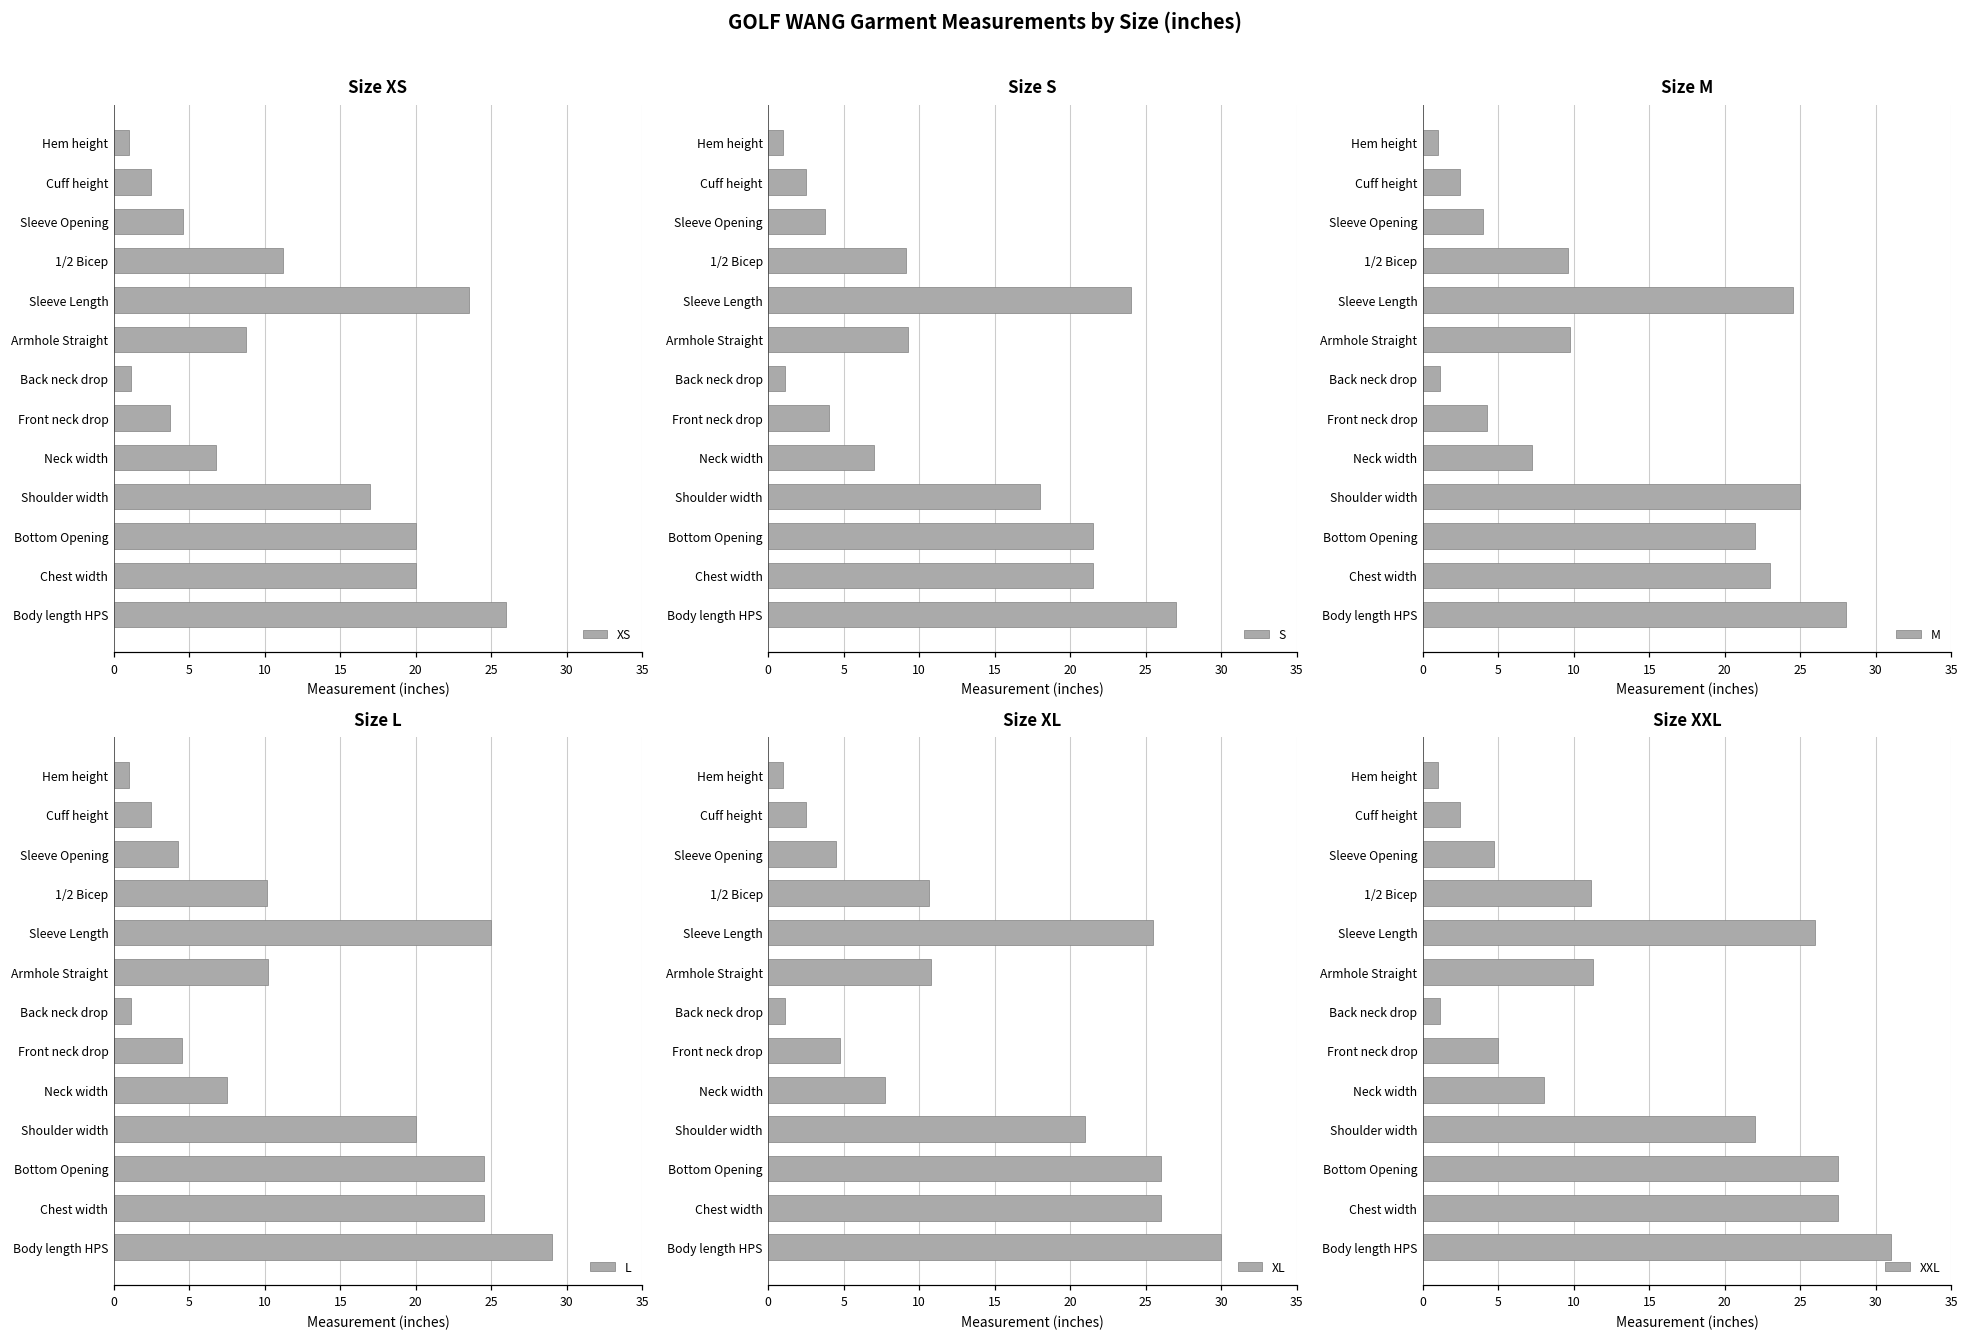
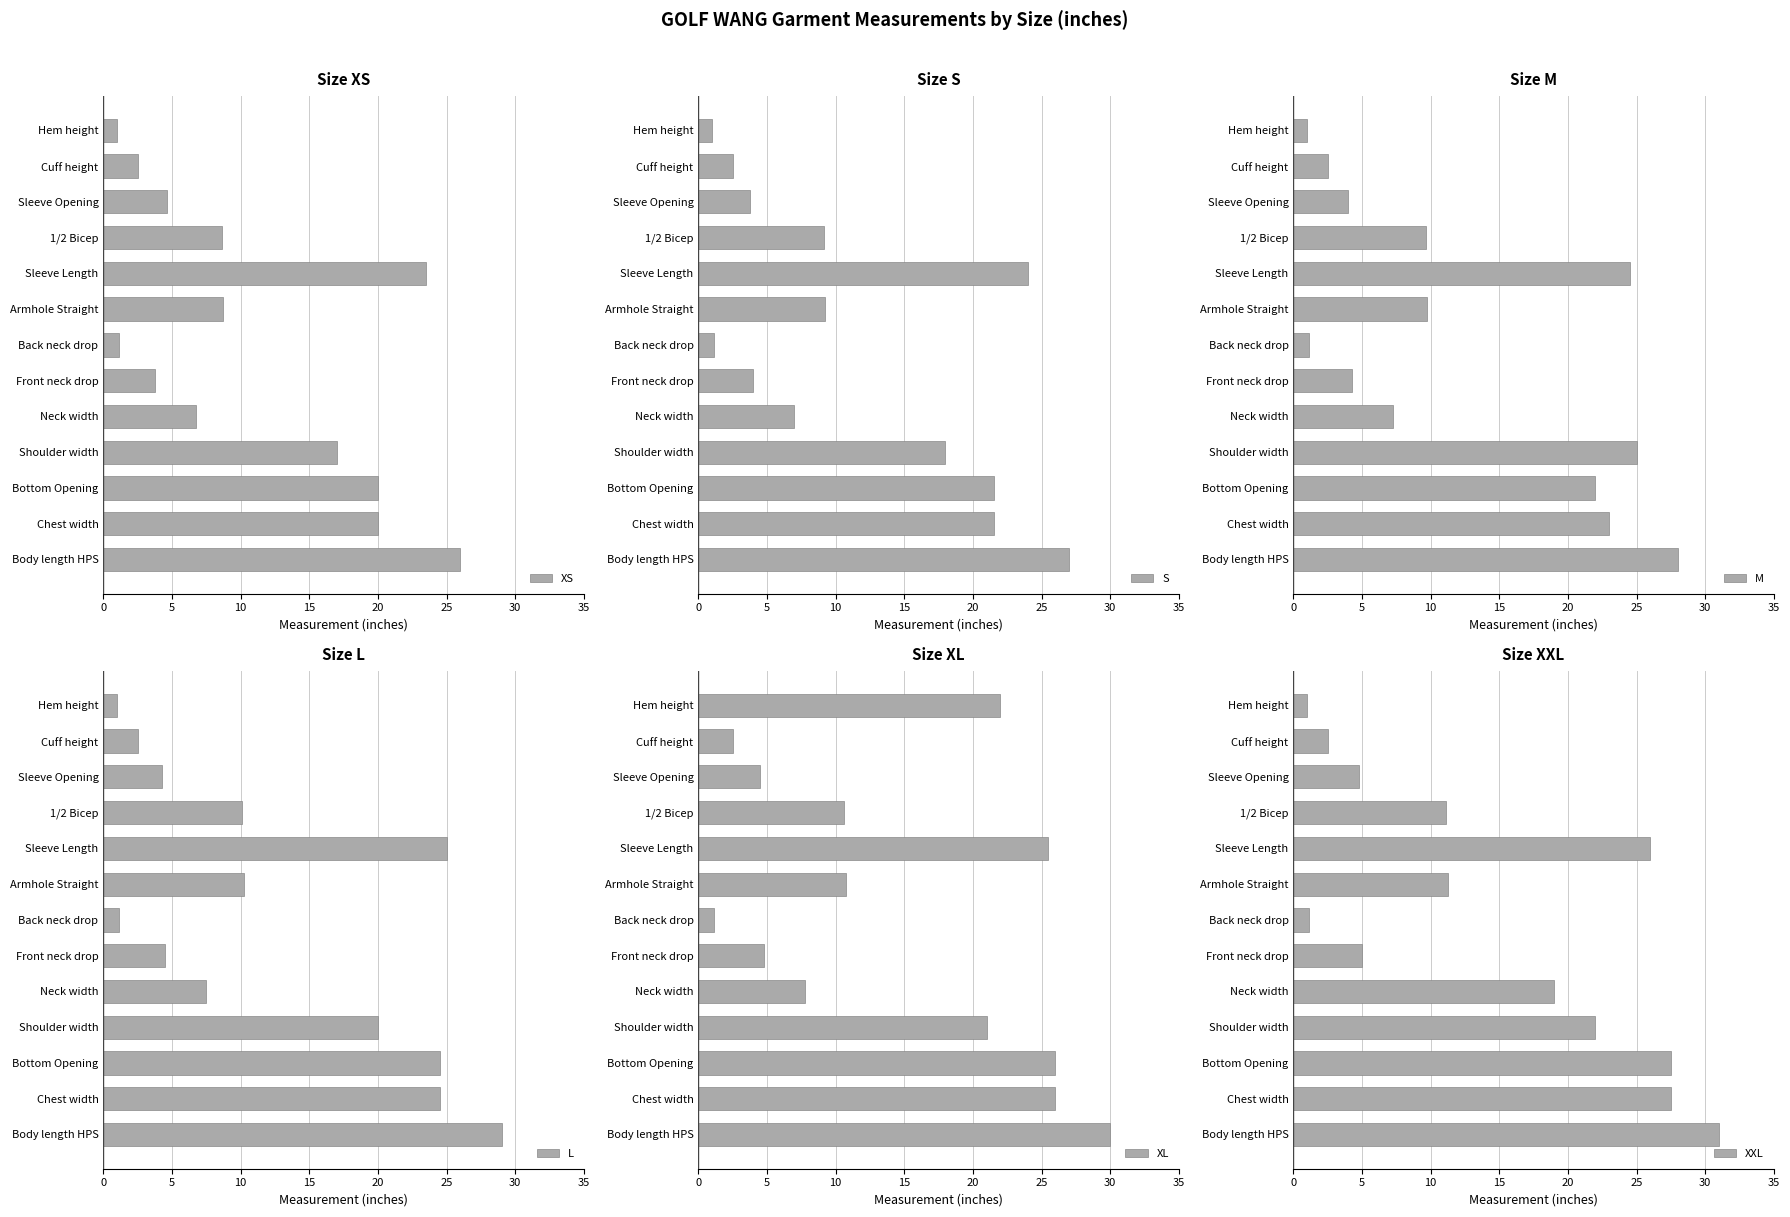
  {
    "Size XS": {
      "Hem height": 1.0,
      "Cuff height": 2.5,
      "Sleeve Opening": 4.6,
-     "1/2 Bicep": 11.2,
+     "1/2 Bicep": 8.6,
      "Sleeve Length": 23.5,
      "Armhole Straight": 8.8,
      "Back neck drop": 1.1,
      "Front neck drop": 3.8,
      "Neck width": 6.8,
      "Shoulder width": 17.0,
      "Bottom Opening": 20.0,
      "Chest width": 20.0,
      "Body length HPS": 26.0
    },
    "Size S": {
      "Hem height": 1.0,
      "Cuff height": 2.5,
      "Sleeve Opening": 3.8,
      "1/2 Bicep": 9.1,
      "Sleeve Length": 24.0,
      "Armhole Straight": 9.3,
      "Back neck drop": 1.1,
      "Front neck drop": 4.0,
      "Neck width": 7.0,
      "Shoulder width": 18.0,
      "Bottom Opening": 21.5,
      "Chest width": 21.5,
      "Body length HPS": 27.0
    },
    "Size M": {
      "Hem height": 1.0,
      "Cuff height": 2.5,
      "Sleeve Opening": 4.0,
      "1/2 Bicep": 9.6,
      "Sleeve Length": 24.5,
      "Armhole Straight": 9.8,
      "Back neck drop": 1.1,
      "Front neck drop": 4.3,
      "Neck width": 7.3,
      "Shoulder width": 25.0,
      "Bottom Opening": 22.0,
      "Chest width": 23.0,
      "Body length HPS": 28.0
    },
    "Size L": {
      "Hem height": 1.0,
      "Cuff height": 2.5,
      "Sleeve Opening": 4.3,
      "1/2 Bicep": 10.1,
      "Sleeve Length": 25.0,
      "Armhole Straight": 10.3,
      "Back neck drop": 1.1,
      "Front neck drop": 4.5,
      "Neck width": 7.5,
      "Shoulder width": 20.0,
      "Bottom Opening": 24.5,
      "Chest width": 24.5,
      "Body length HPS": 29.0
    },
    "Size XL": {
-     "Hem height": 1,
+     "Hem height": 22,
      "Cuff height": 2.5,
      "Sleeve Opening": 4.5,
      "1/2 Bicep": 10.6,
      "Sleeve Length": 25.5,
      "Armhole Straight": 10.8,
      "Back neck drop": 1,
      "Front neck drop": 4.8,
      "Neck width": 7.8,
      "Shoulder width": 21,
      "Bottom Opening": 26,
      "Chest width": 26,
      "Body length HPS": 30
    },
    "Size XXL": {
      "Hem height": 1,
      "Cuff height": 2.5,
      "Sleeve Opening": 4.8,
      "1/2 Bicep": 11,
      "Sleeve Length": 26,
      "Armhole Straight": 11.3,
      "Back neck drop": 1,
      "Front neck drop": 5,
-     "Neck width": 8,
+     "Neck width": 19,
      "Shoulder width": 22,
      "Bottom Opening": 27.5,
      "Chest width": 27.5,
      "Body length HPS": 31
    }
  }
